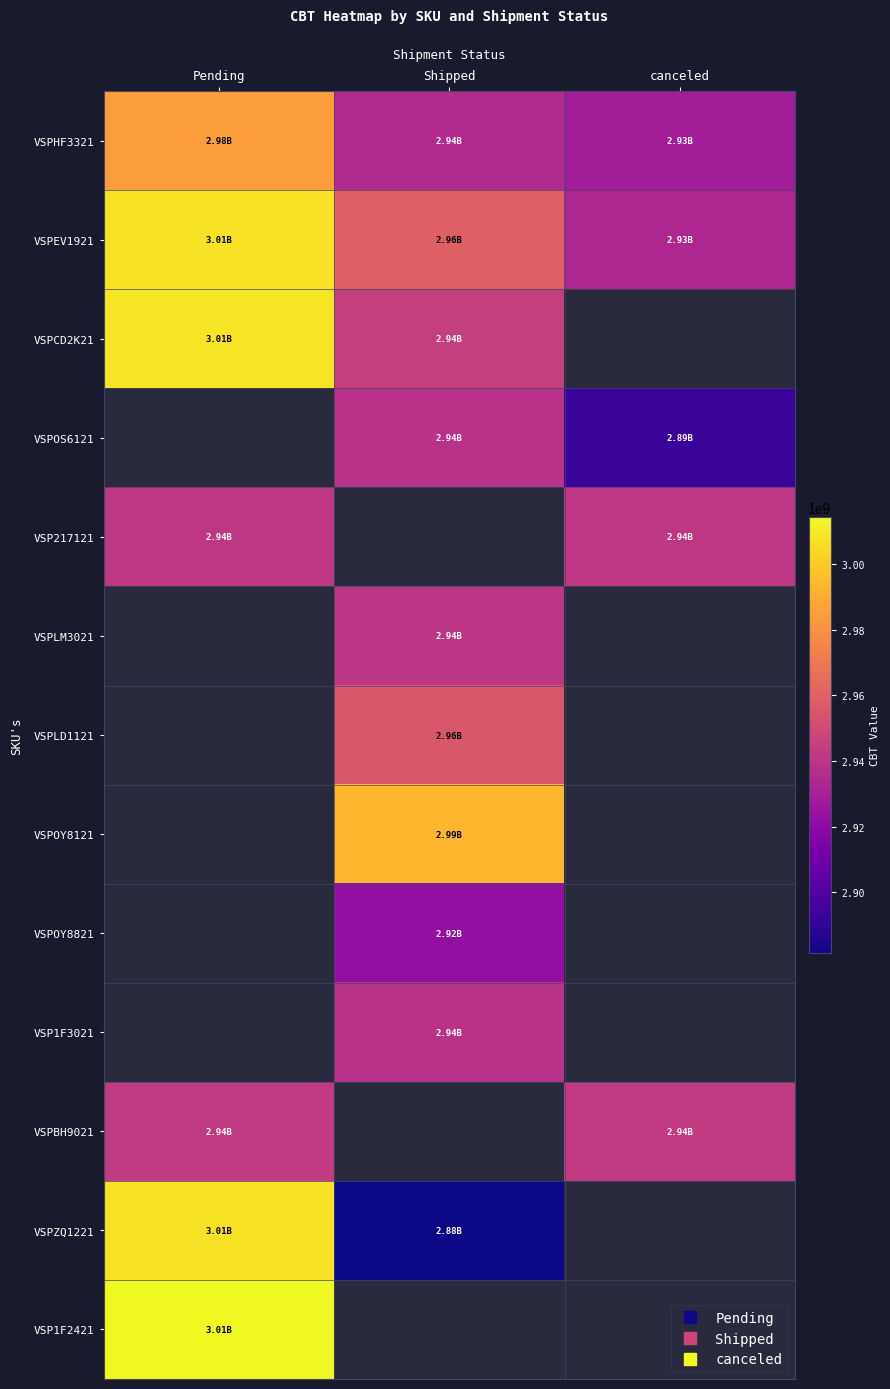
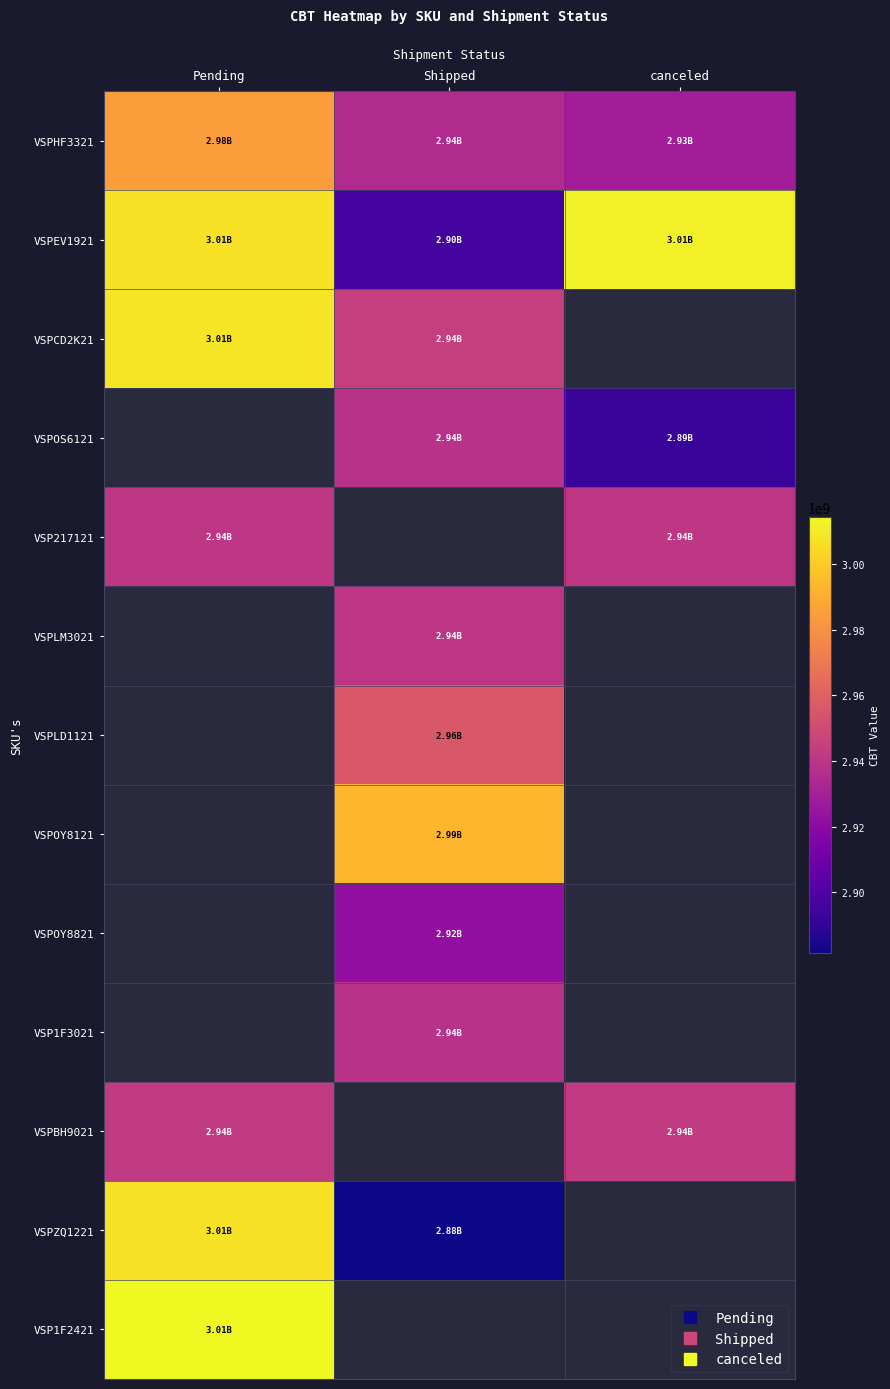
  {
    "VSPHF3321": {
      "Pending": "2.98B",
      "Shipped": "2.94B",
      "canceled": "2.93B"
    },
    "VSPEV1921": {
      "Pending": "3.01B",
-     "Shipped": "2.96B",
-     "canceled": "2.93B"
+     "Shipped": "2.90B",
+     "canceled": "3.01B"
    },
    "VSPCD2K21": {
      "Pending": "3.01B",
      "Shipped": "2.94B"
    },
    "VSPOS6121": {
      "Shipped": "2.94B",
      "canceled": "2.89B"
    },
    "VSP217121": {
      "Pending": "2.94B",
      "canceled": "2.94B"
    },
    "VSPLM3021": {
      "Shipped": "2.94B"
    },
    "VSPLD1121": {
      "Shipped": "2.96B"
    },
    "VSPOY8121": {
      "Shipped": "2.99B"
    },
    "VSPOY8821": {
      "Shipped": "2.92B"
    },
    "VSP1F3021": {
      "Shipped": "2.94B"
    },
    "VSPBH9021": {
      "Pending": "2.94B",
      "canceled": "2.94B"
    },
    "VSPZQ1221": {
      "Pending": "3.01B",
      "Shipped": "2.88B"
    },
    "VSP1F2421": {
      "Pending": "3.01B"
    }
  }
